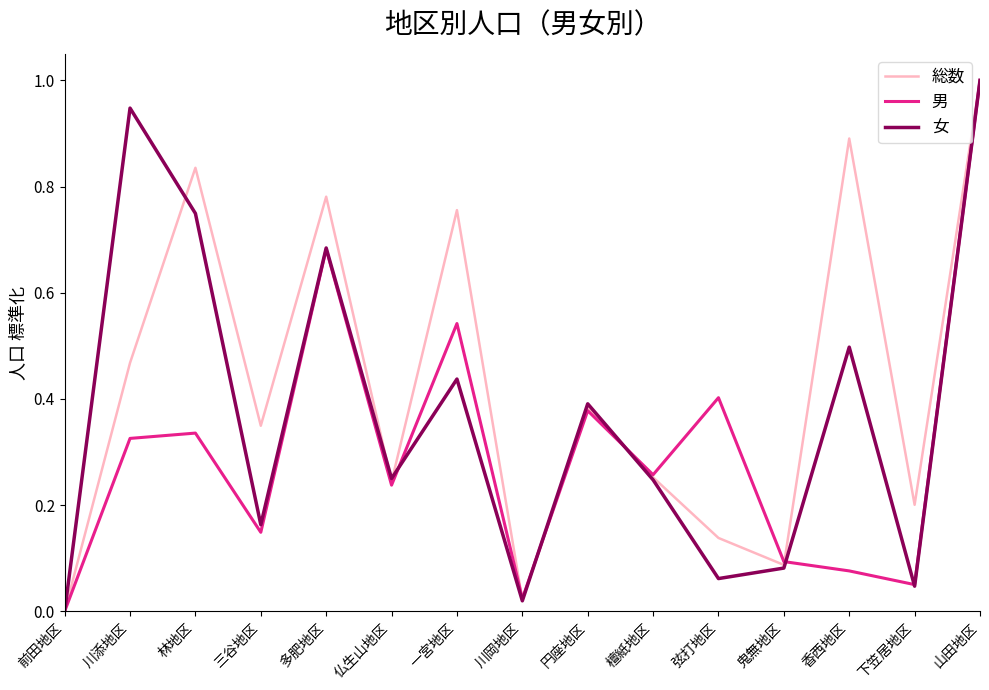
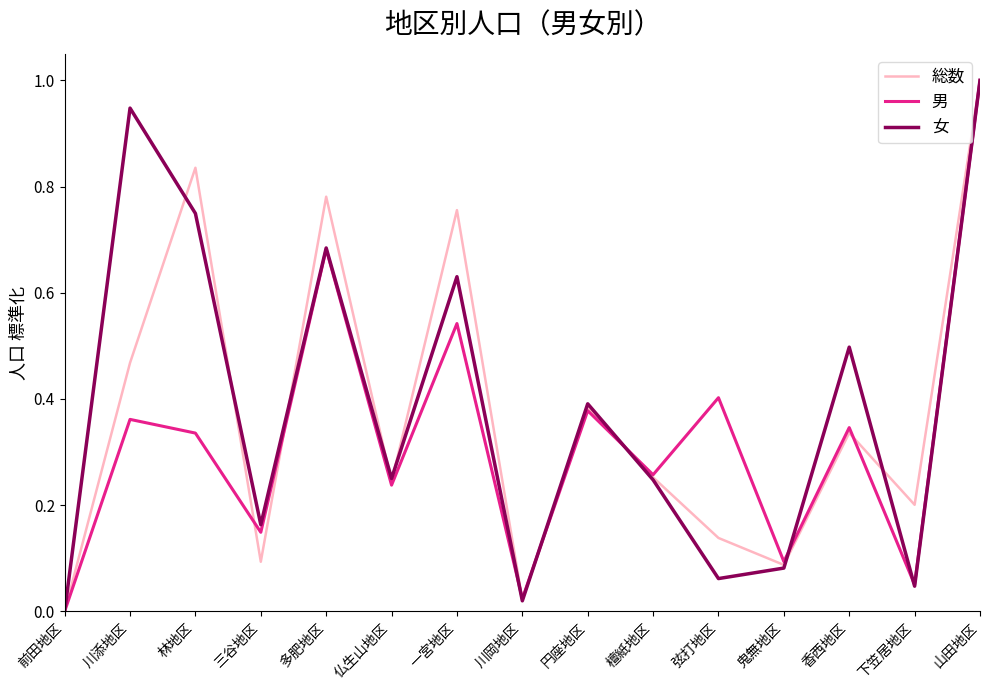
  {
    "総数": {
      "川添地区": 0.47,
      "林地区": 0.84,
-     "三谷地区": 0.35,
+     "三谷地区": 0.09,
      "多肥地区": 0.78,
      "仏生山地区": 0.24,
      "一宮地区": 0.76,
      "円座地区": 0.38,
      "弦打地区": 0.14,
      "鬼無地区": 0.09,
-     "香西地区": 0.89,
+     "香西地区": 0.34,
      "下笠居地区": 0.20
    },
    "男": {
-     "川添地区": 0.33,
+     "川添地区": 0.36,
      "林地区": 0.34,
      "三谷地区": 0.15,
      "仏生山地区": 0.24,
      "一宮地区": 0.54,
      "円座地区": 0.38,
      "檀紙地区": 0.26,
      "弦打地区": 0.40,
      "鬼無地区": 0.09,
-     "香西地区": 0.08
+     "香西地区": 0.35
    },
    "女": {
      "川添地区": 0.95,
      "林地区": 0.75,
      "三谷地区": 0.16,
      "仏生山地区": 0.25,
-     "一宮地区": 0.44,
+     "一宮地区": 0.63,
      "円座地区": 0.39,
      "弦打地区": 0.06,
      "鬼無地区": 0.08,
      "香西地区": 0.50
    }
  }
